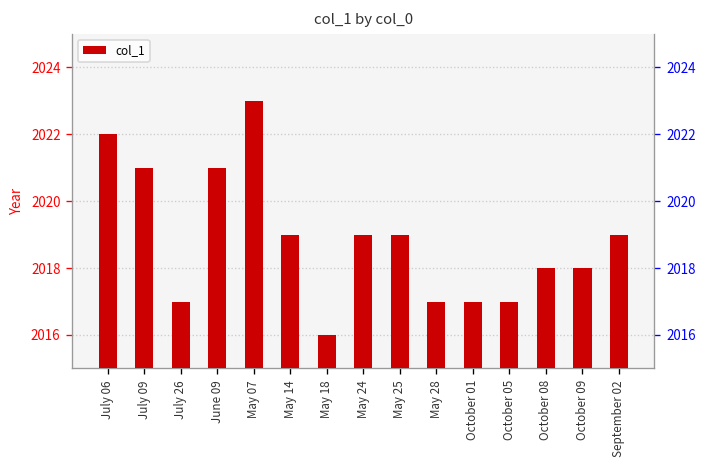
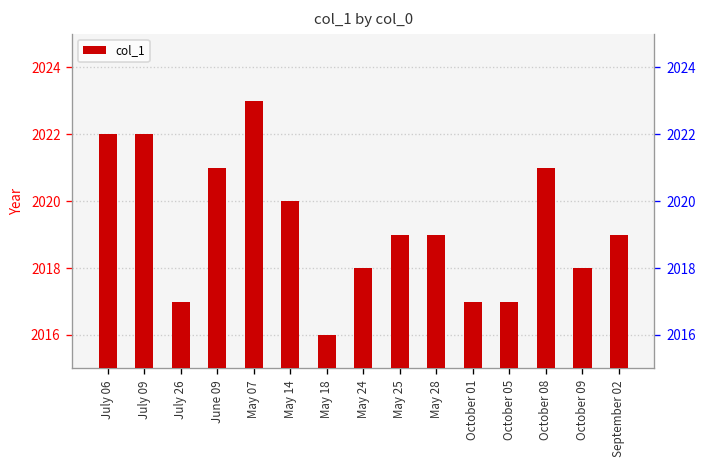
  {
    "July 06": 2022,
-   "July 09": 2021,
+   "July 09": 2022,
    "July 26": 2017,
    "June 09": 2021,
    "May 07": 2023,
-   "May 14": 2019,
+   "May 14": 2020,
    "May 18": 2016,
-   "May 24": 2019,
+   "May 24": 2018,
    "May 25": 2019,
-   "May 28": 2017,
+   "May 28": 2019,
    "October 01": 2017,
    "October 05": 2017,
-   "October 08": 2018,
+   "October 08": 2021,
    "October 09": 2018,
    "September 02": 2019
  }
